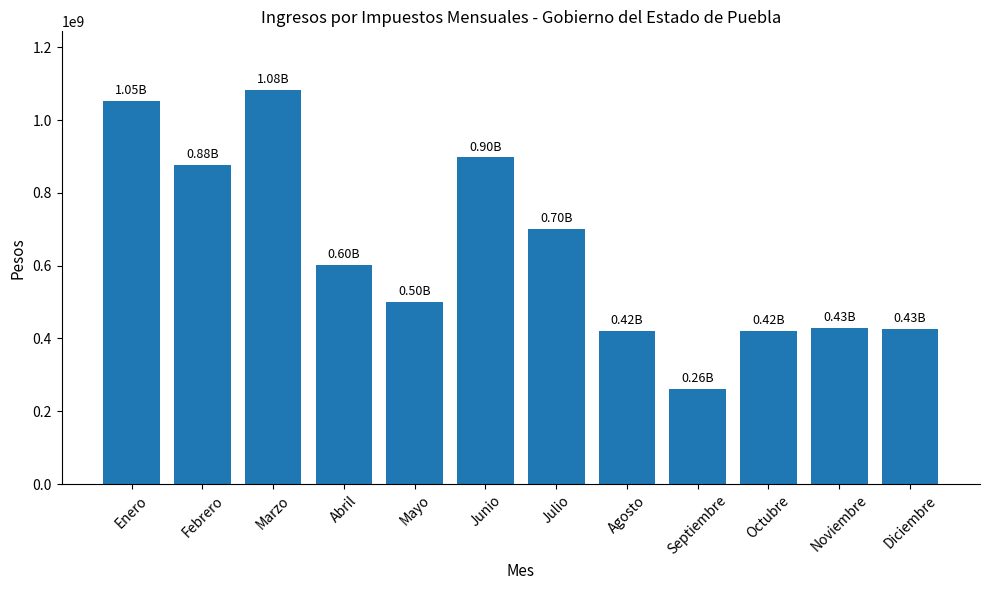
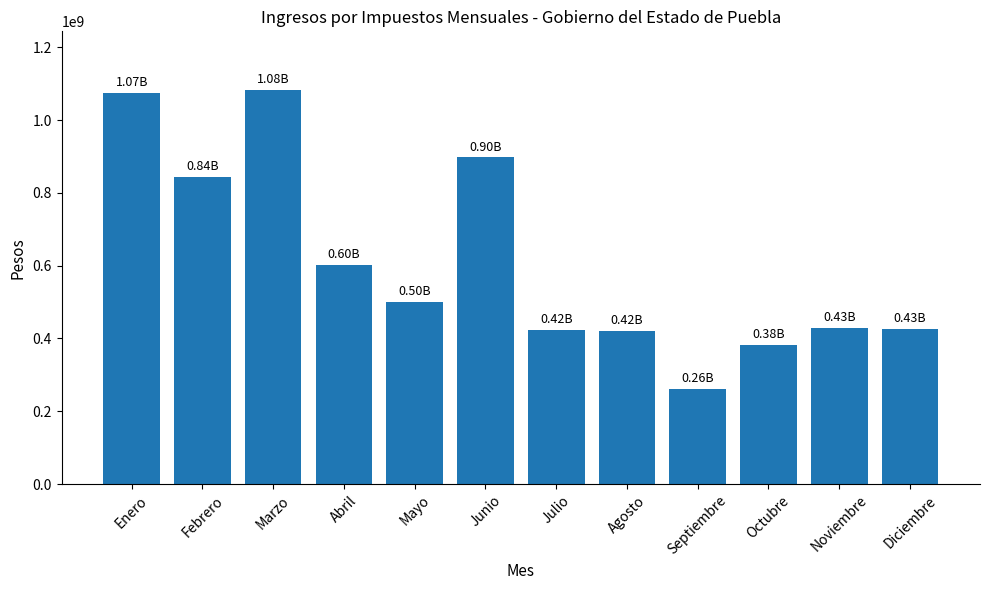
  {
-   "Enero": "1.05B",
-   "Febrero": "0.88B",
+   "Enero": "1.07B",
+   "Febrero": "0.84B",
    "Marzo": "1.08B",
    "Abril": "0.60B",
    "Mayo": "0.50B",
    "Junio": "0.90B",
-   "Julio": "0.70B",
+   "Julio": "0.42B",
    "Agosto": "0.42B",
    "Septiembre": "0.26B",
-   "Octubre": "0.42B",
+   "Octubre": "0.38B",
    "Noviembre": "0.43B",
    "Diciembre": "0.43B"
  }
